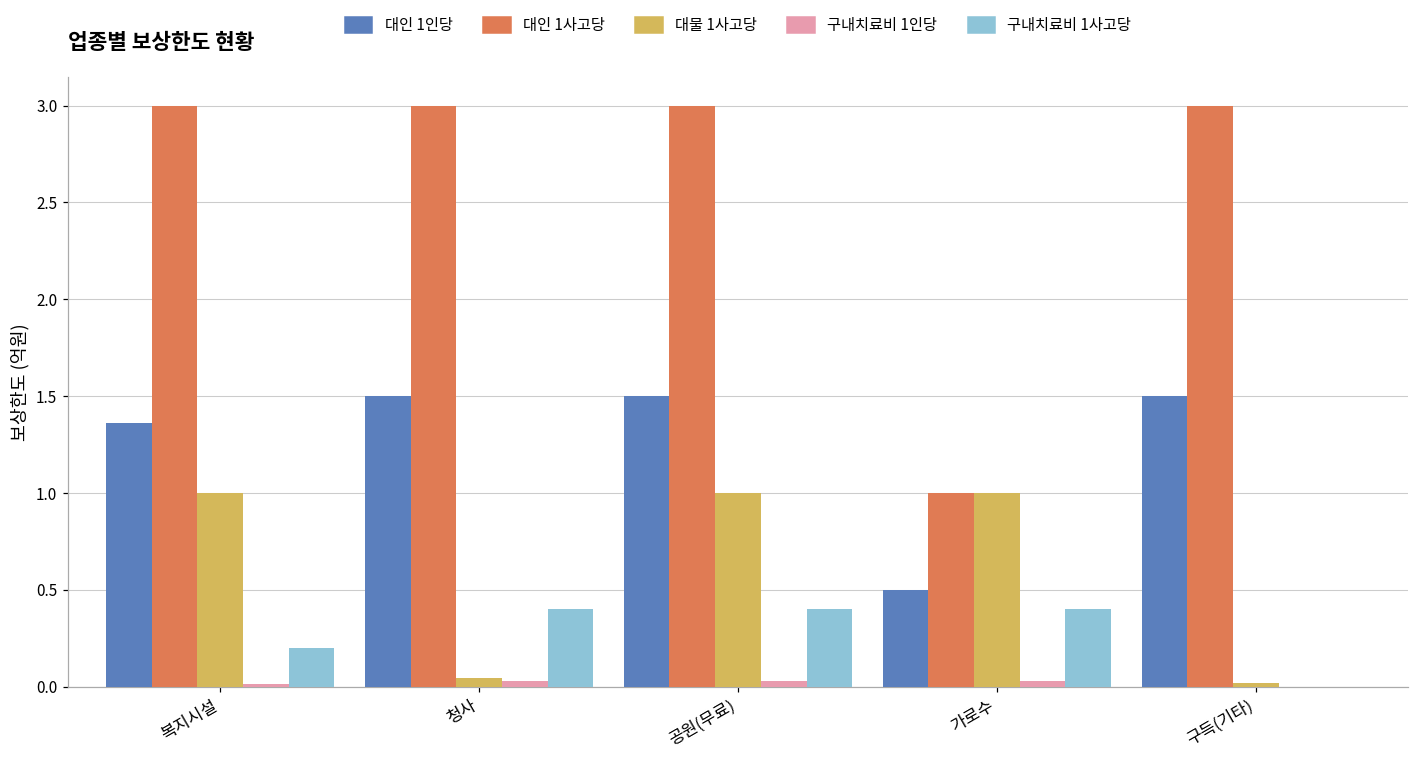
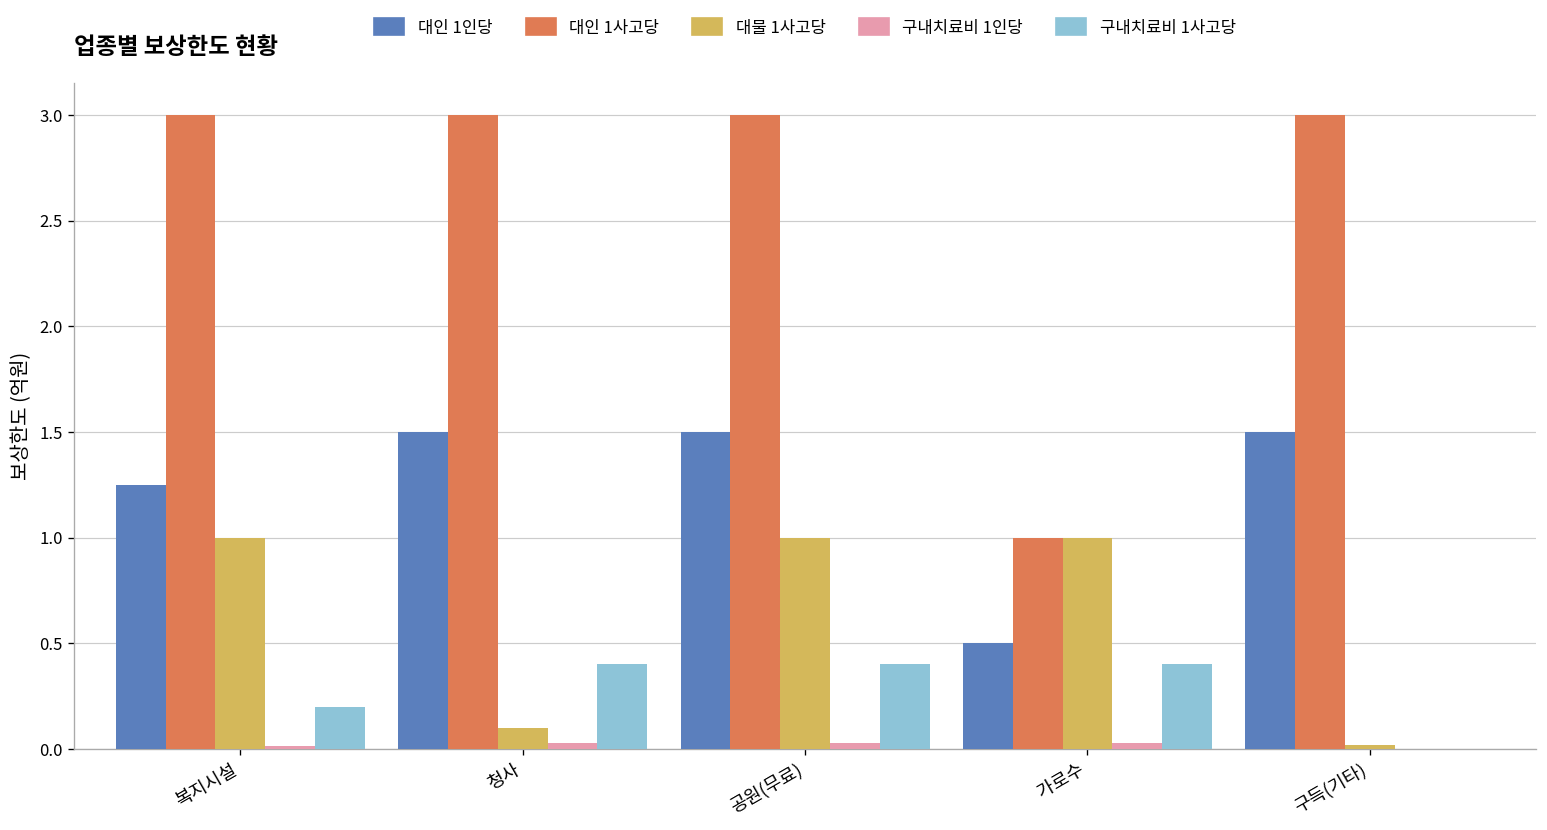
  {
    "대인 1인당": {
-     "복지시설": 1.36,
+     "복지시설": 1.25,
      "청사": 1.50,
      "공원(무료)": 1.50,
      "가로수": 0.50,
      "구득(기타)": 1.50
    },
    "대인 1사고당": {
      "복지시설": 3.00,
      "청사": 3.00,
      "공원(무료)": 3.00,
      "가로수": 1.00,
      "구득(기타)": 3.00
    },
    "대물 1사고당": {
      "복지시설": 1.00,
-     "청사": 0.04,
+     "청사": 0.10,
      "공원(무료)": 1.00,
      "가로수": 1.00,
      "구득(기타)": 0.02
    },
    "구내치료비 1인당": {
      "복지시설": 0.02,
      "청사": 0.03,
      "공원(무료)": 0.03,
      "가로수": 0.03,
      "구득(기타)": 0.00
    },
    "구내치료비 1사고당": {
      "복지시설": 0.20,
      "청사": 0.40,
      "공원(무료)": 0.40,
      "가로수": 0.40,
      "구득(기타)": 0.00
    }
  }
